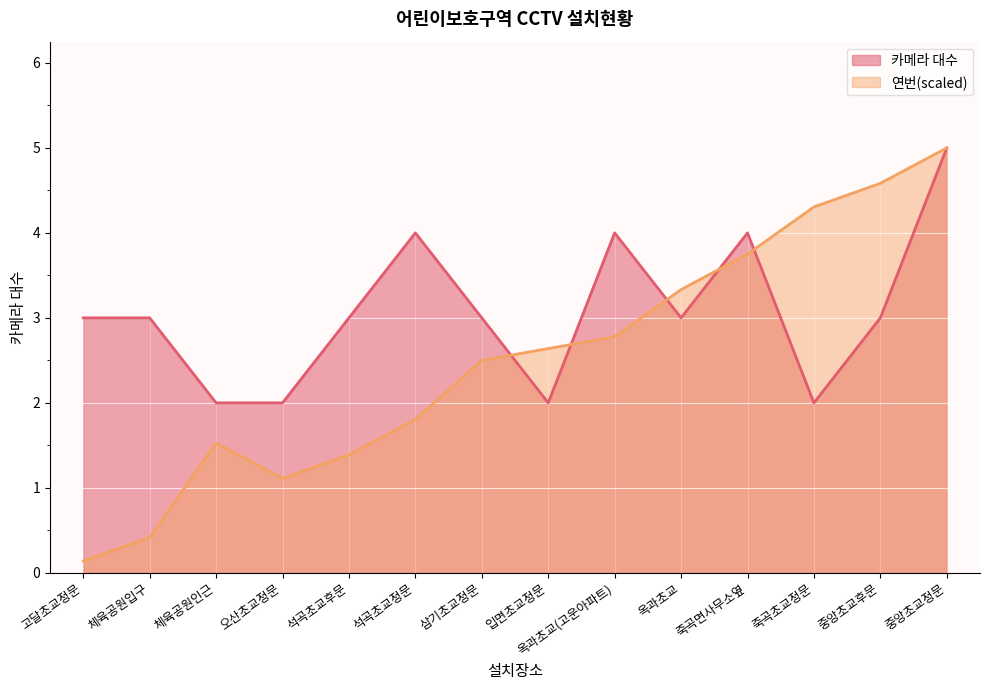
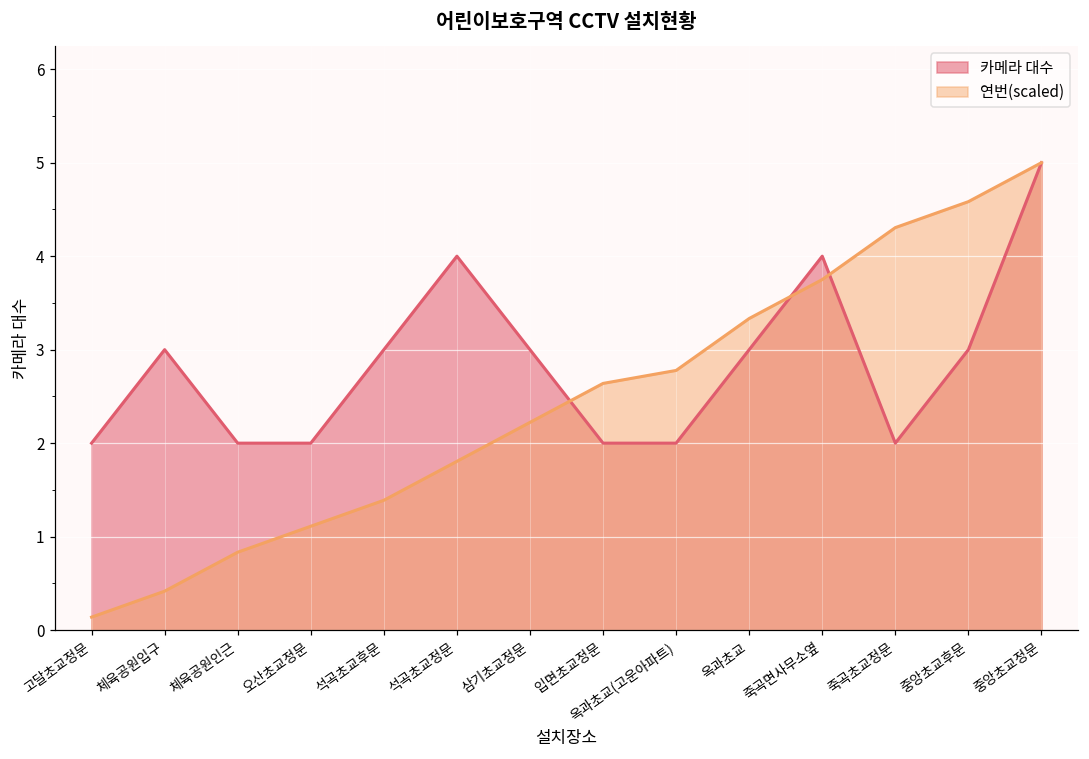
  {
    "카메라 대수": {
-     "고달초교정문": 3,
+     "고달초교정문": 2,
      "체육공원입구": 3,
      "체육공원인근": 2,
      "오산초교정문": 2,
      "석곡초교후문": 3,
      "석곡초교정문": 4,
      "삼기초교정문": 3,
      "입면초교정문": 2,
-     "옥과초교(고운아파트)": 4,
+     "옥과초교(고운아파트)": 2,
      "옥과초교": 3,
      "죽곡면사무소옆": 4,
      "죽곡초교정문": 2,
      "중앙초교후문": 3
    },
    "연번(scaled)": {
      "고달초교정문": 0.1,
      "체육공원입구": 0.4,
-     "체육공원인근": 1.5,
+     "체육공원인근": 0.8,
      "오산초교정문": 1.1,
      "석곡초교후문": 1.4,
      "석곡초교정문": 1.8,
-     "삼기초교정문": 2.5,
+     "삼기초교정문": 2.2,
      "입면초교정문": 2.6,
      "옥과초교(고운아파트)": 2.8,
      "옥과초교": 3.3,
      "죽곡면사무소옆": 3.8,
      "죽곡초교정문": 4.3,
      "중앙초교후문": 4.6
    }
  }
